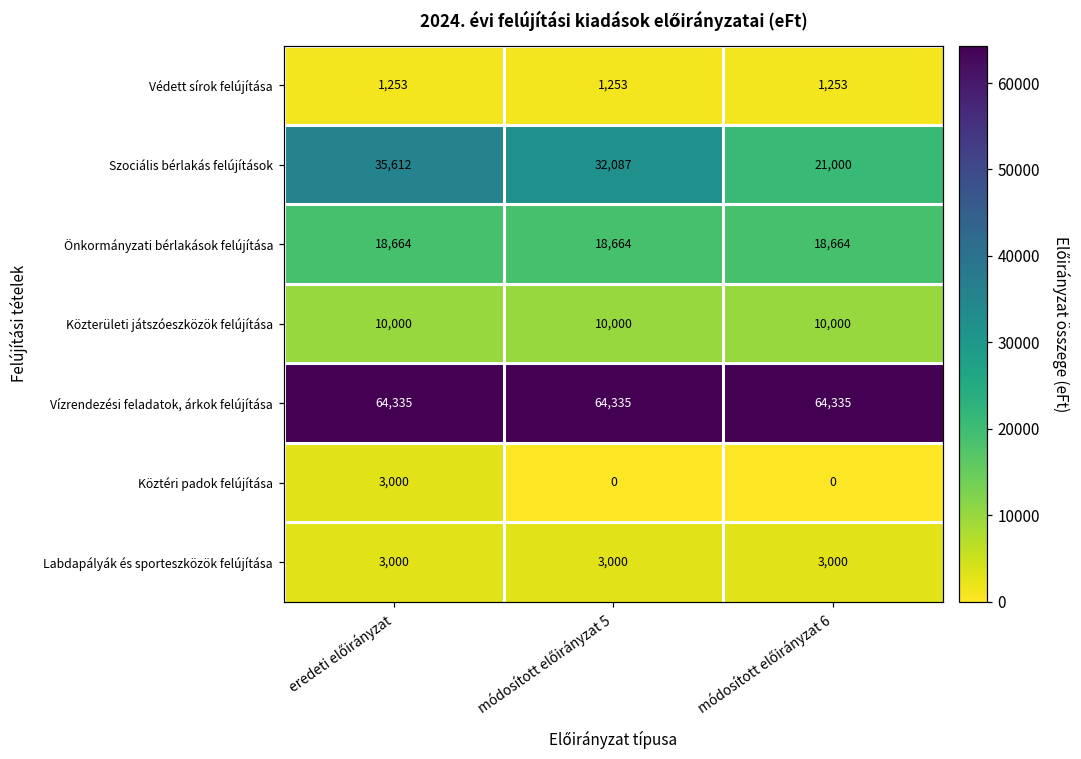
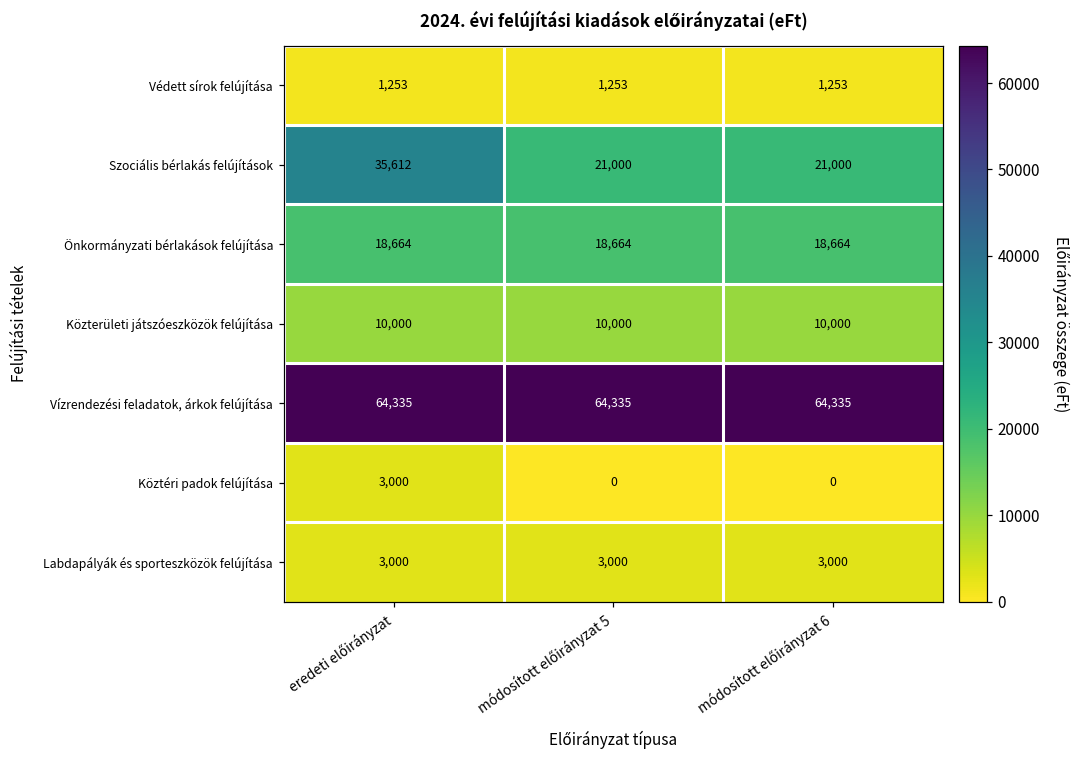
  {
    "Védett sírok felújítása": {
      "eredeti előirányzat": "1,253",
      "módosított előirányzat 5": "1,253",
      "módosított előirányzat 6": "1,253"
    },
    "Szociális bérlakás felújítások": {
      "eredeti előirányzat": "35,612",
-     "módosított előirányzat 5": "32,087",
+     "módosított előirányzat 5": "21,000",
      "módosított előirányzat 6": "21,000"
    },
    "Önkormányzati bérlakások felújítása": {
      "eredeti előirányzat": "18,664",
      "módosított előirányzat 5": "18,664",
      "módosított előirányzat 6": "18,664"
    },
    "Közterületi játszóeszközök felújítása": {
      "eredeti előirányzat": "10,000",
      "módosított előirányzat 5": "10,000",
      "módosított előirányzat 6": "10,000"
    },
    "Vízrendezési feladatok, árkok felújítása": {
      "eredeti előirányzat": "64,335",
      "módosított előirányzat 5": "64,335",
      "módosított előirányzat 6": "64,335"
    },
    "Köztéri padok felújítása": {
      "eredeti előirányzat": "3,000",
      "módosított előirányzat 5": "0",
      "módosított előirányzat 6": "0"
    },
    "Labdapályák és sporteszközök felújítása": {
      "eredeti előirányzat": "3,000",
      "módosított előirányzat 5": "3,000",
      "módosított előirányzat 6": "3,000"
    }
  }
